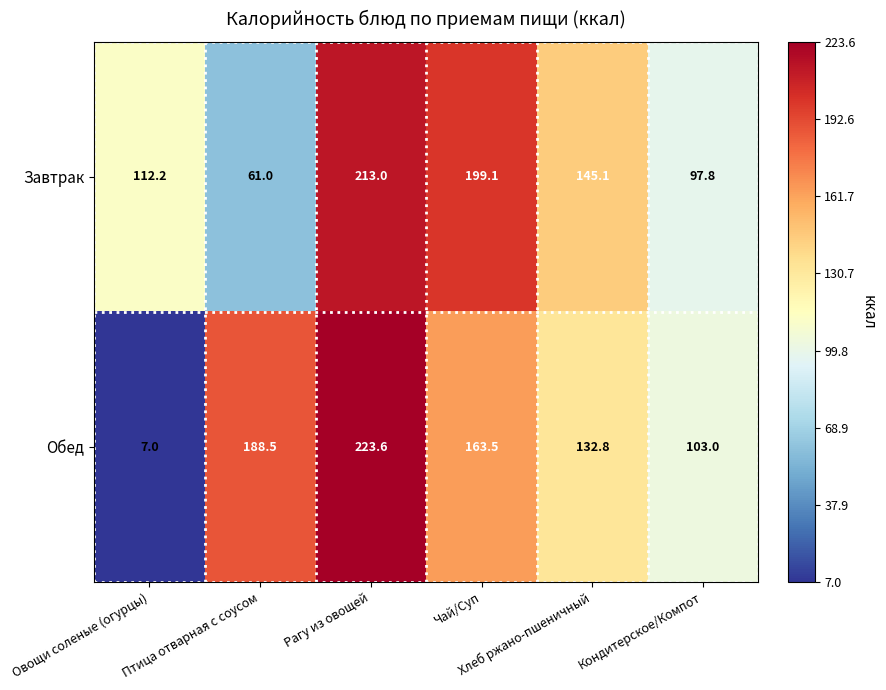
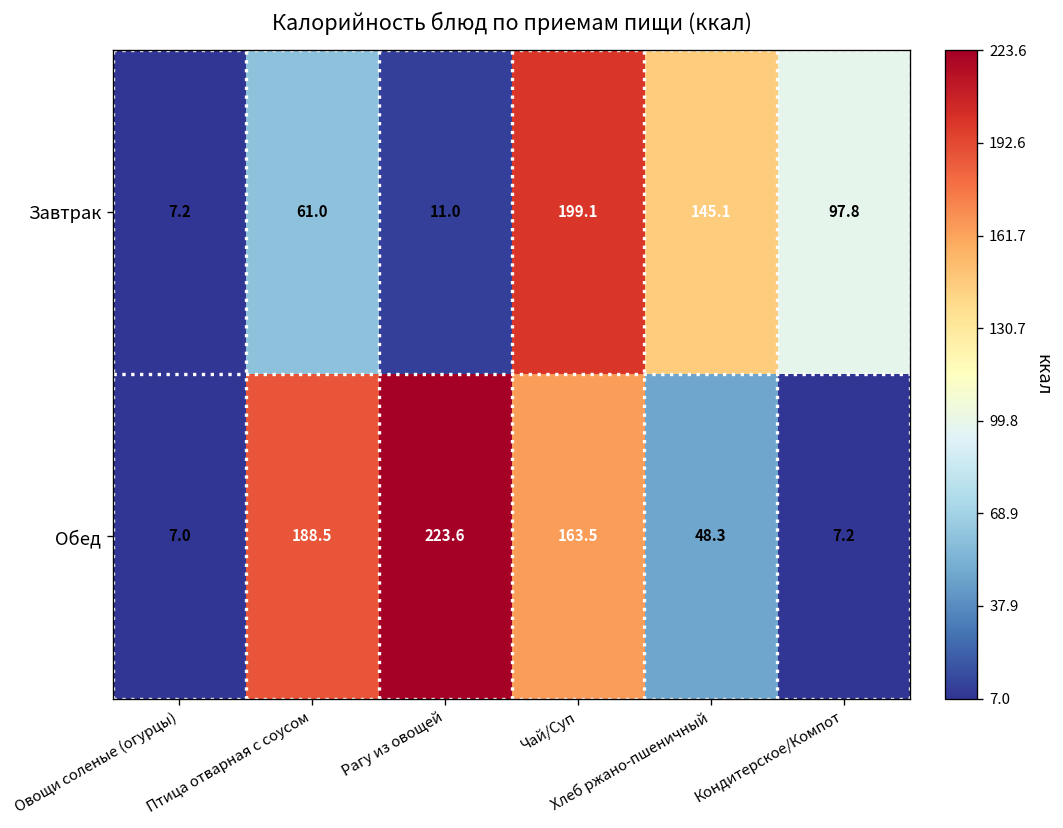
  {
    "Завтрак": {
-     "Овощи соленые (огурцы)": 112.2,
+     "Овощи соленые (огурцы)": 7.2,
      "Птица отварная с соусом": 61.0,
-     "Рагу из овощей": 213.0,
+     "Рагу из овощей": 11.0,
      "Чай/Суп": 199.1,
      "Хлеб ржано-пшеничный": 145.1,
      "Кондитерское/Компот": 97.8
    },
    "Обед": {
      "Овощи соленые (огурцы)": 7.0,
      "Птица отварная с соусом": 188.5,
      "Рагу из овощей": 223.6,
      "Чай/Суп": 163.5,
-     "Хлеб ржано-пшеничный": 132.8,
-     "Кондитерское/Компот": 103.0
+     "Хлеб ржано-пшеничный": 48.3,
+     "Кондитерское/Компот": 7.2
    }
  }
